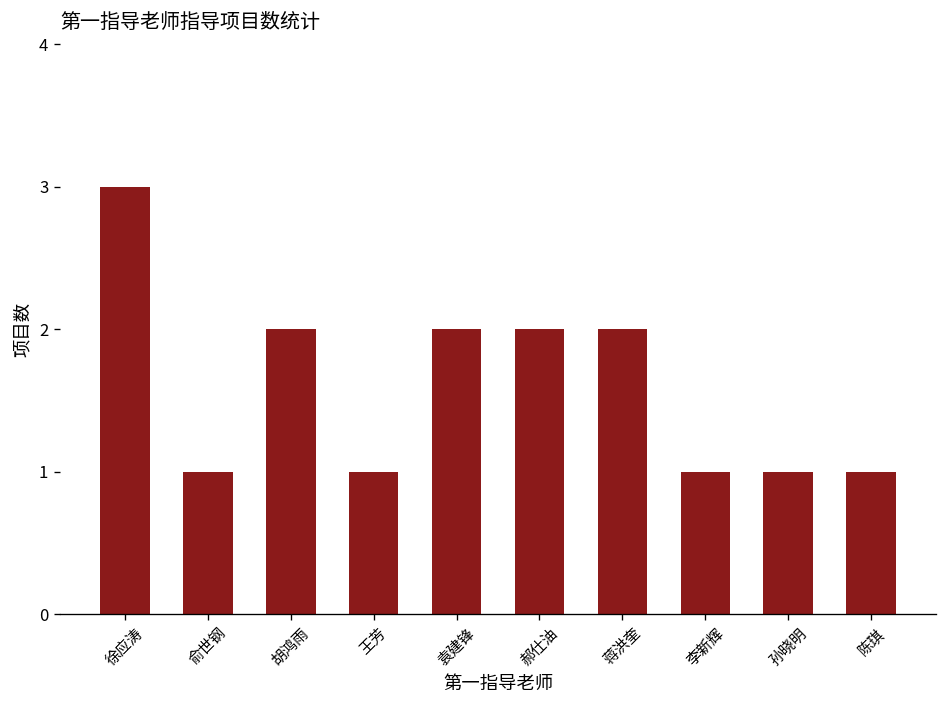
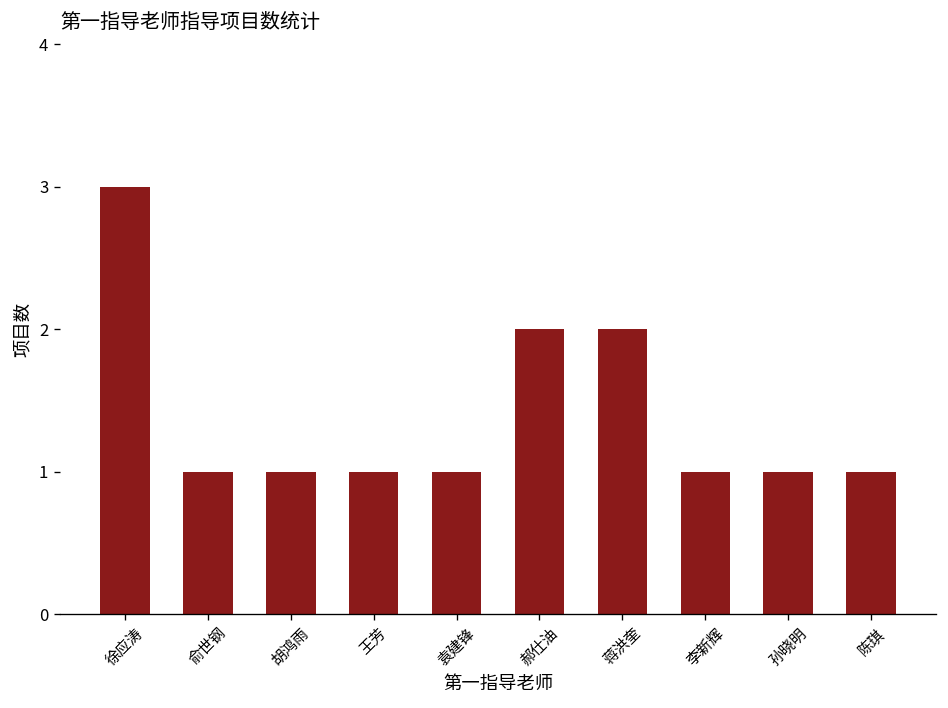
  {
    "徐应涛": 3,
    "俞世钢": 1,
-   "胡鸿雨": 2,
+   "胡鸿雨": 1,
    "王芳": 1,
-   "袁建锋": 2,
+   "袁建锋": 1,
    "郝仕油": 2,
    "蒋洪奎": 2,
    "李新辉": 1,
    "孙晓明": 1,
    "陈琪": 1
  }
